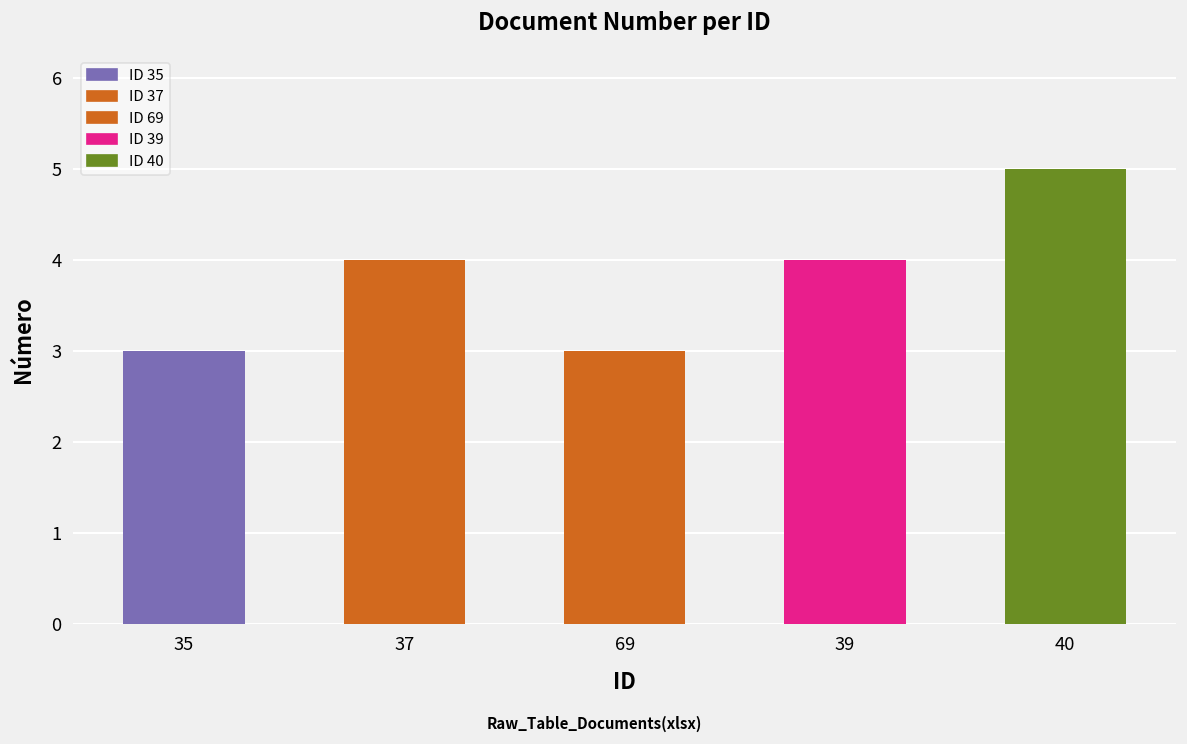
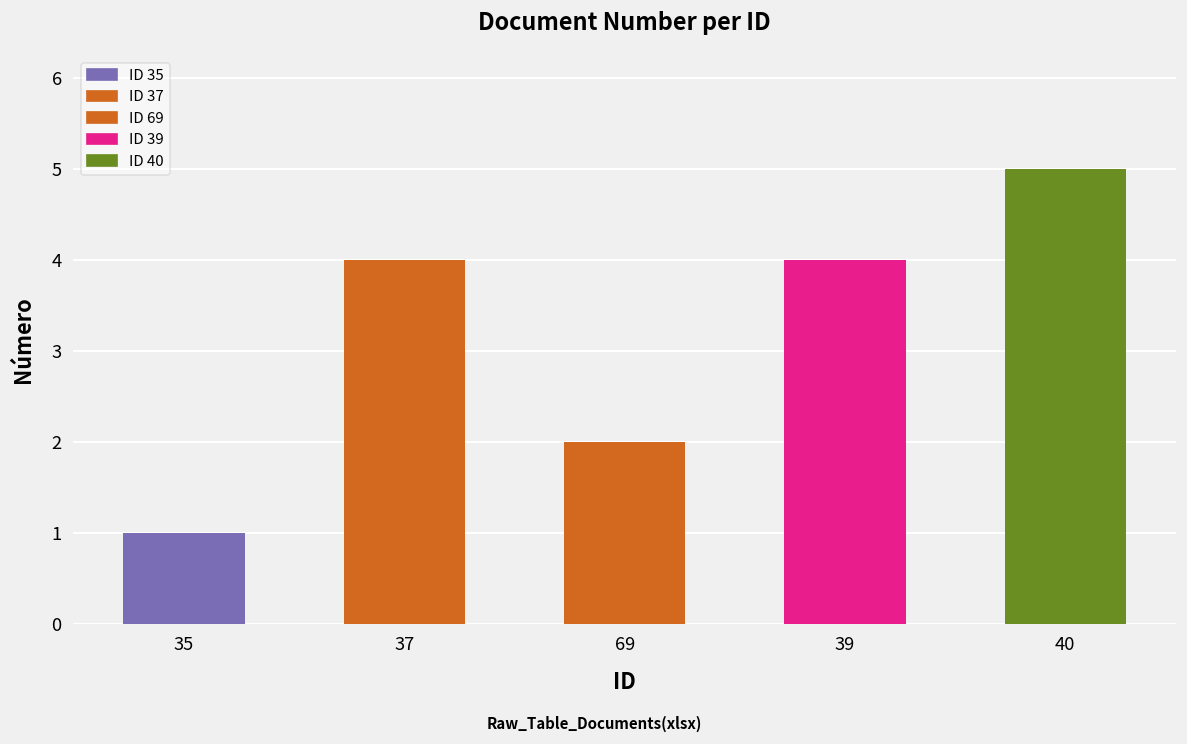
  {
-   "35": 3,
+   "35": 1,
    "37": 4,
-   "69": 3,
+   "69": 2,
    "39": 4,
    "40": 5
  }
